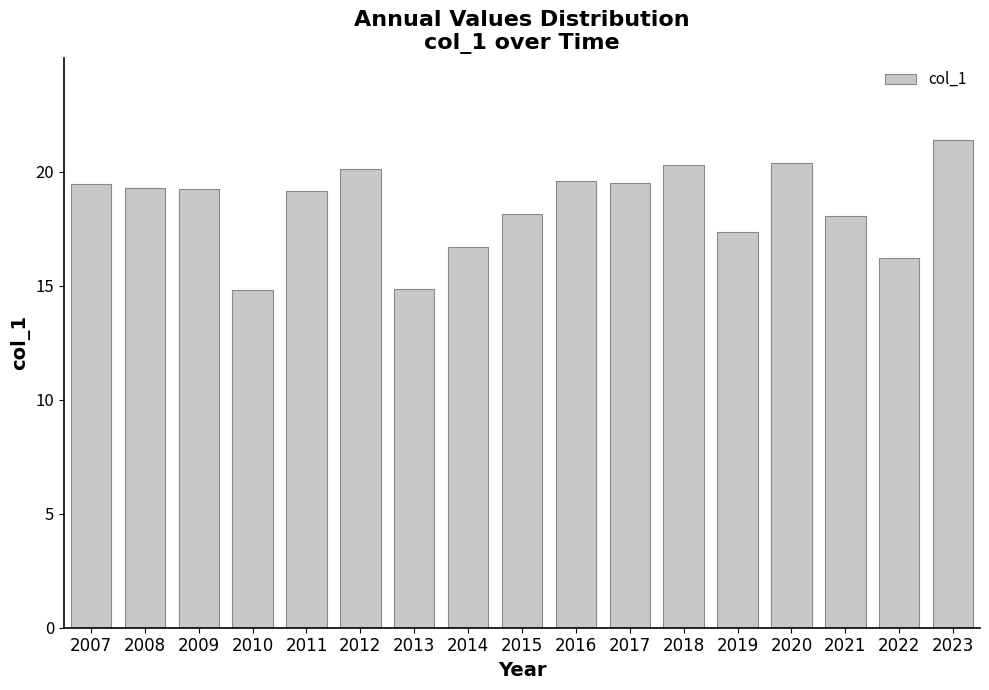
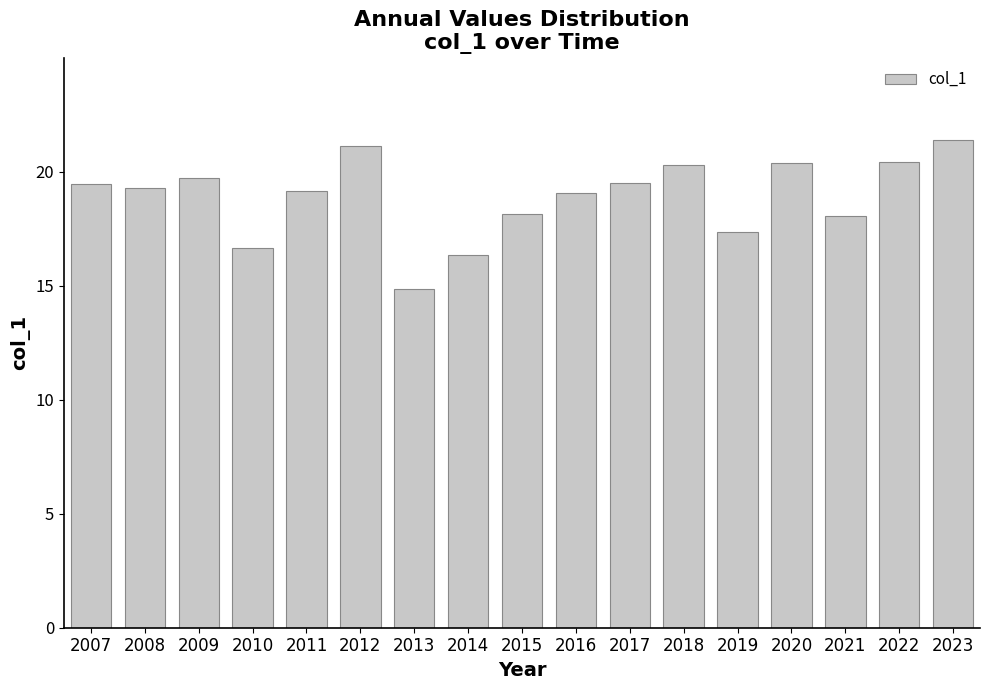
  {
    "2007": 19.5,
    "2008": 19.3,
-   "2009": 19.2,
-   "2010": 14.8,
+   "2009": 19.7,
+   "2010": 16.6,
    "2011": 19.2,
-   "2012": 20.1,
+   "2012": 21.1,
    "2013": 14.8,
-   "2014": 16.7,
+   "2014": 16.3,
    "2015": 18.2,
-   "2016": 19.6,
+   "2016": 19.1,
    "2017": 19.5,
    "2018": 20.3,
    "2019": 17.4,
    "2020": 20.4,
    "2021": 18.0,
-   "2022": 16.2,
+   "2022": 20.4,
    "2023": 21.4
  }
